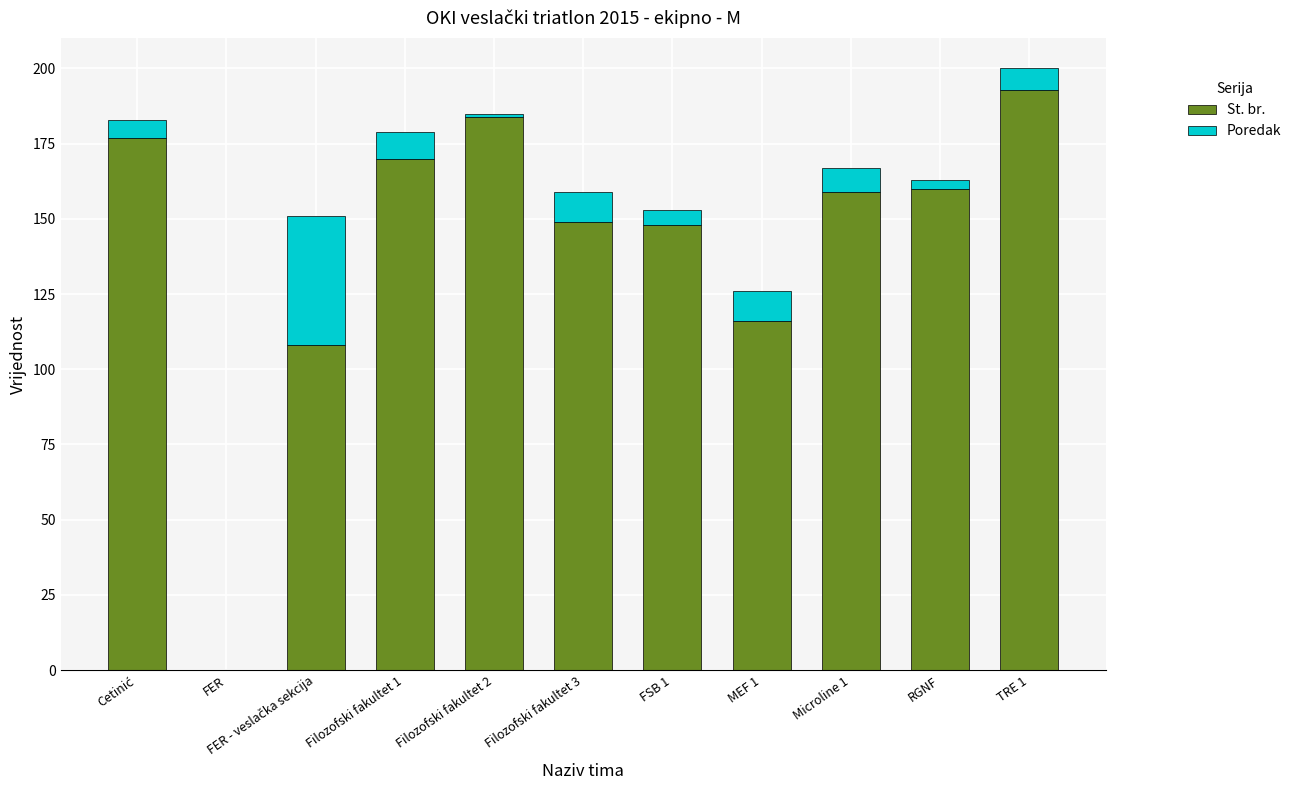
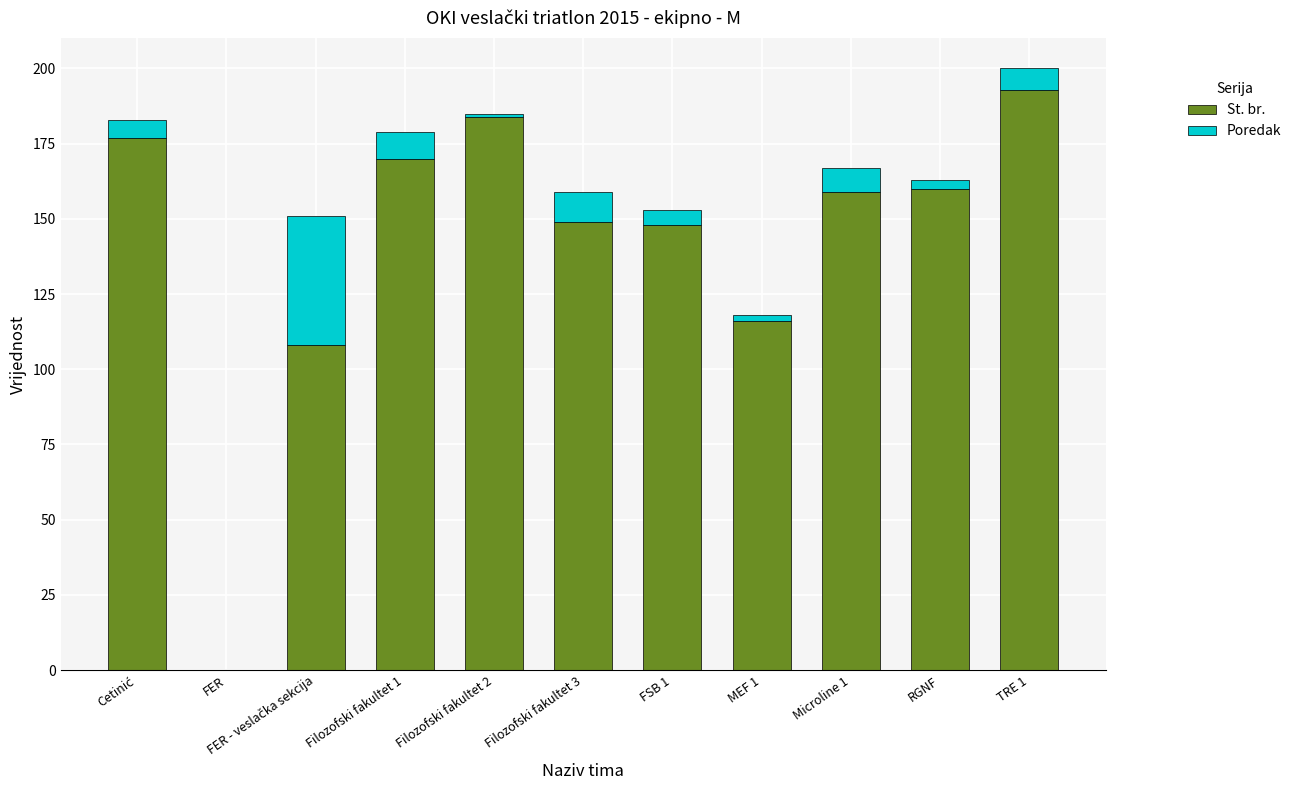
  {
    "St. br.": {
      "Cetinić": 177,
      "FER": 0,
      "FER - veslačka sekcija": 108,
      "Filozofski fakultet 1": 170,
      "Filozofski fakultet 2": 184,
      "Filozofski fakultet 3": 149,
      "FSB 1": 148,
      "MEF 1": 116,
      "Microline 1": 159,
      "RGNF": 160,
      "TRE 1": 193
    },
    "Poredak": {
      "Cetinić": 6,
      "FER": 0,
      "FER - veslačka sekcija": 43,
      "Filozofski fakultet 1": 9,
      "Filozofski fakultet 2": 1,
      "Filozofski fakultet 3": 10,
      "FSB 1": 5,
-     "MEF 1": 10,
+     "MEF 1": 2,
      "Microline 1": 8,
      "RGNF": 3,
      "TRE 1": 7
    }
  }
